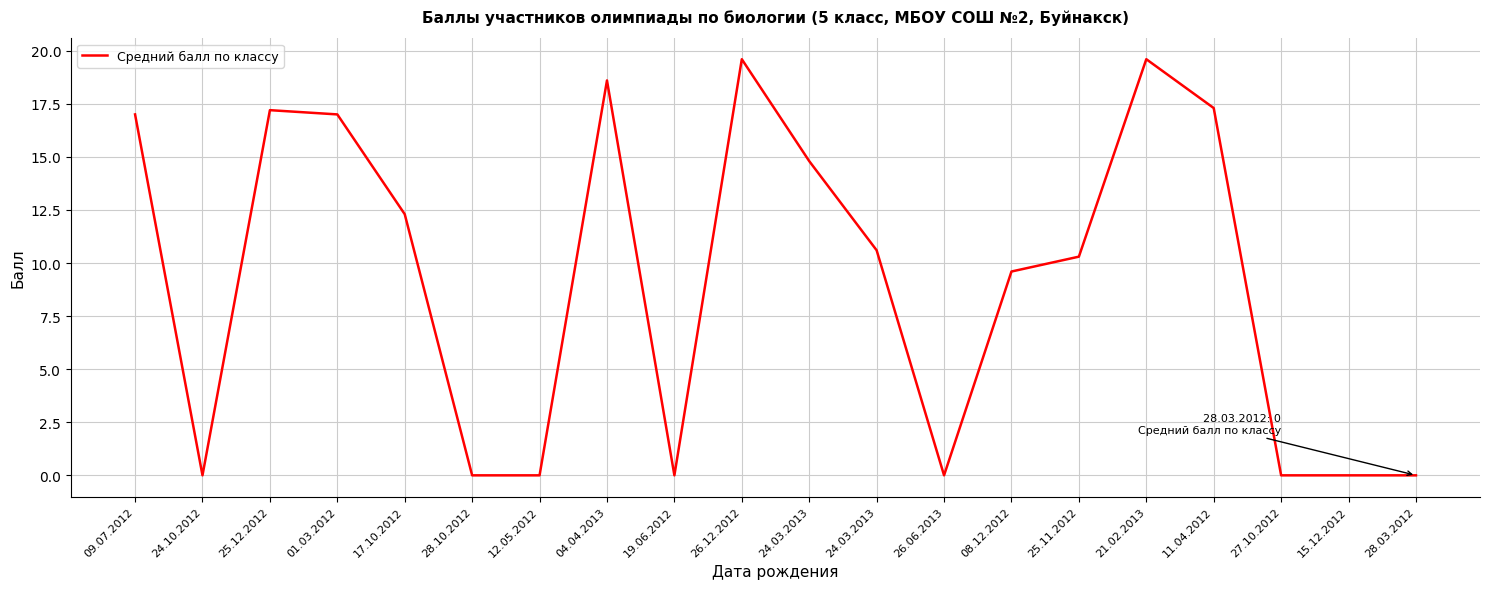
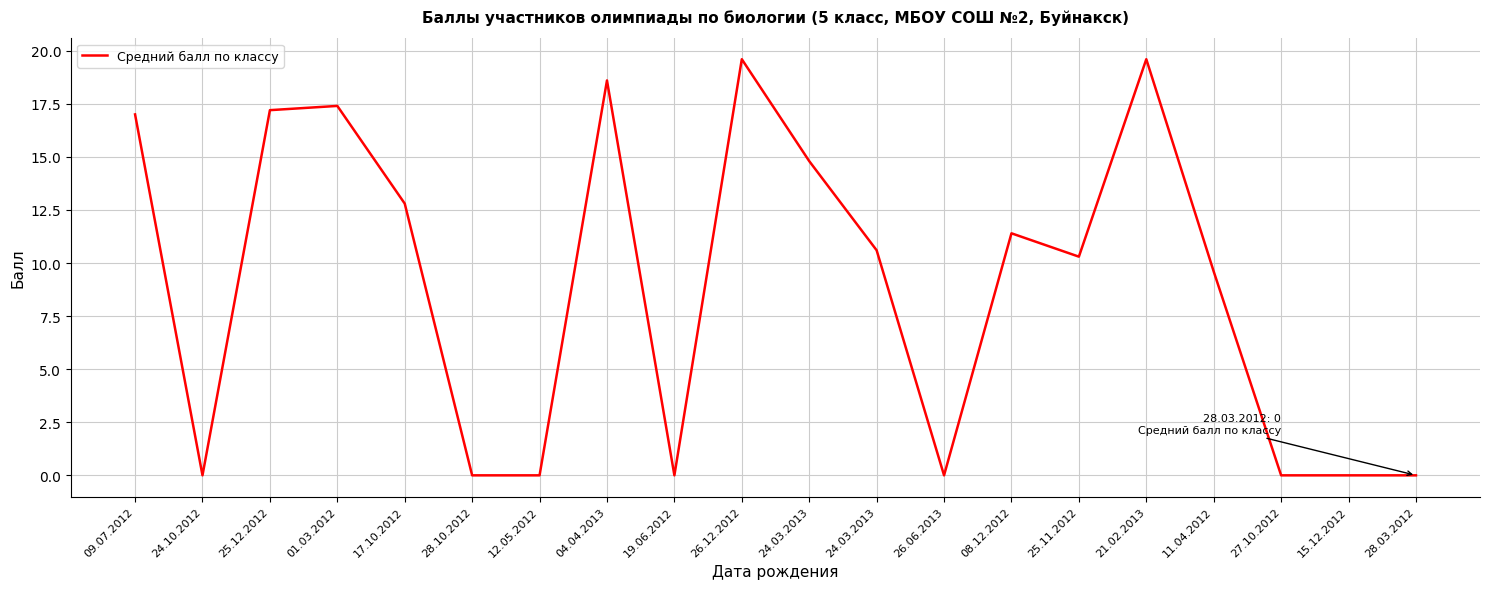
  {
    "09.07.2012": 17.0,
    "24.10.2012": 0.0,
    "25.12.2012": 17.2,
-   "01.03.2012": 17.0,
-   "17.10.2012": 12.3,
+   "01.03.2012": 17.4,
+   "17.10.2012": 12.8,
    "28.10.2012": 0.0,
    "12.05.2012": 0.0,
    "04.04.2013": 18.6,
    "19.06.2012": 0.0,
    "26.12.2012": 19.6,
    "26.06.2013": 0.0,
-   "08.12.2012": 9.6,
+   "08.12.2012": 11.4,
    "25.11.2012": 10.3,
    "21.02.2013": 19.6,
-   "11.04.2012": 17.3,
+   "11.04.2012": 9.6,
    "28.03.2012": 0.0
  }
